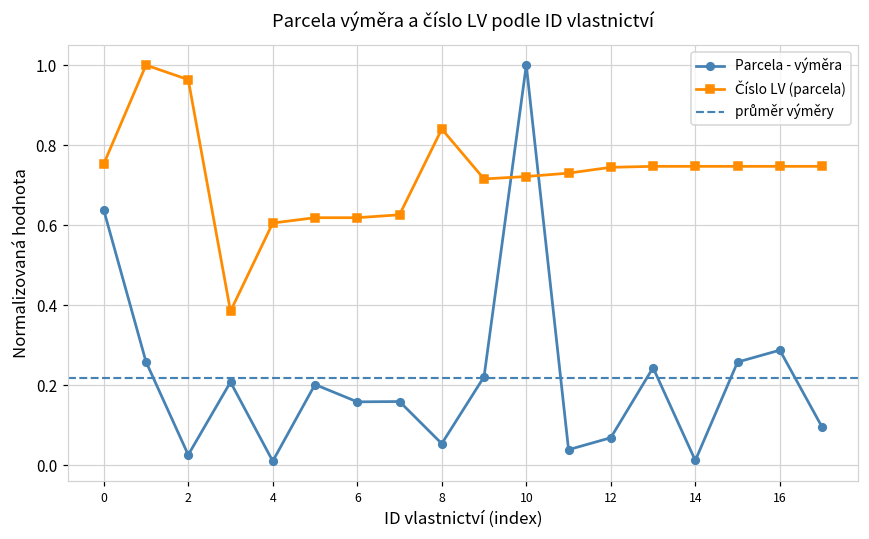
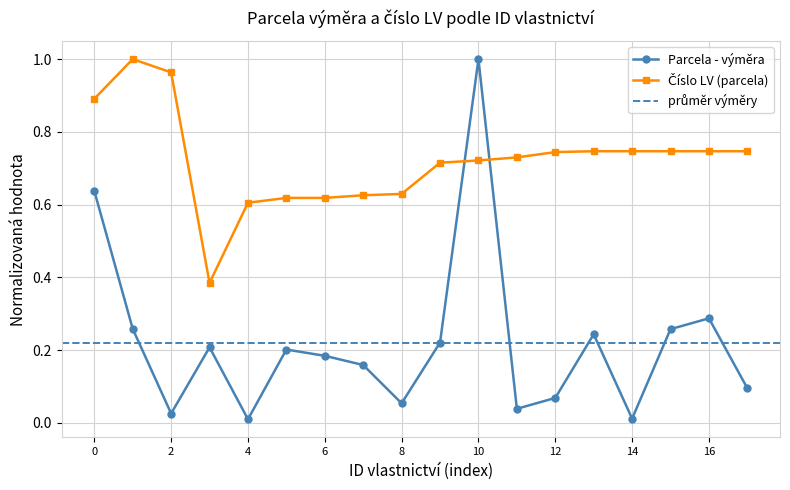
  {
    "Parcela - výměra": {
      "0": 0.64,
      "2": 0.03,
      "4": 0.01,
-     "6": 0.16,
+     "6": 0.18,
      "8": 0.05,
      "10": 1.00,
      "12": 0.07,
      "14": 0.01,
      "16": 0.29
    },
    "Číslo LV (parcela)": {
-     "0": 0.75,
+     "0": 0.89,
      "2": 0.96,
      "4": 0.61,
      "6": 0.62,
-     "8": 0.84,
+     "8": 0.63,
      "10": 0.72,
      "12": 0.74,
      "14": 0.75,
      "16": 0.75
    }
  }
